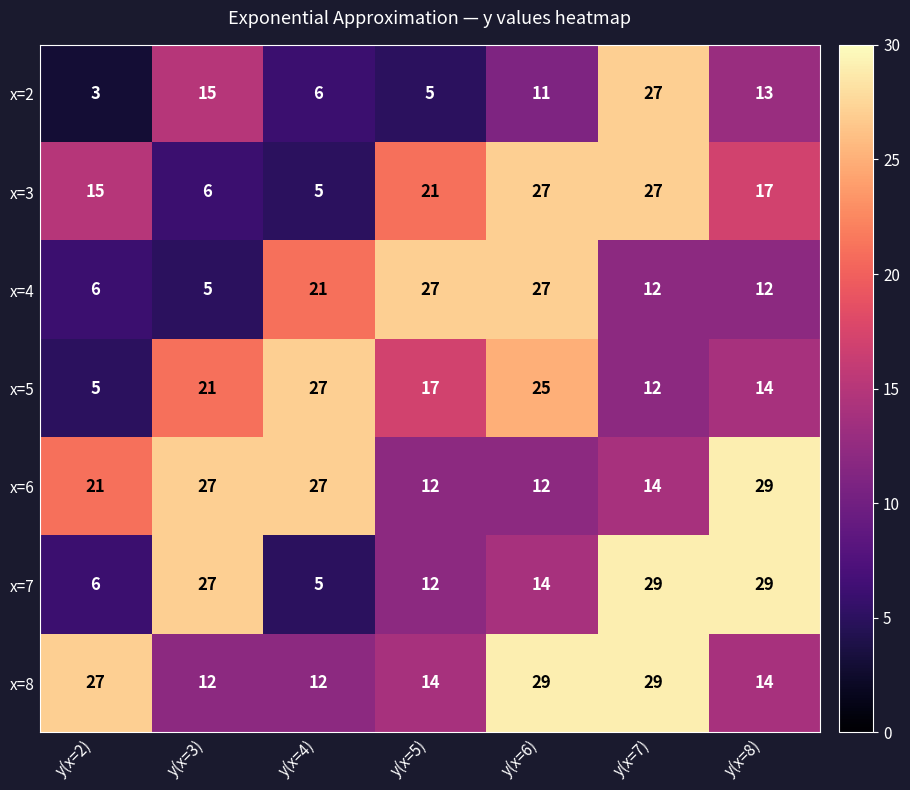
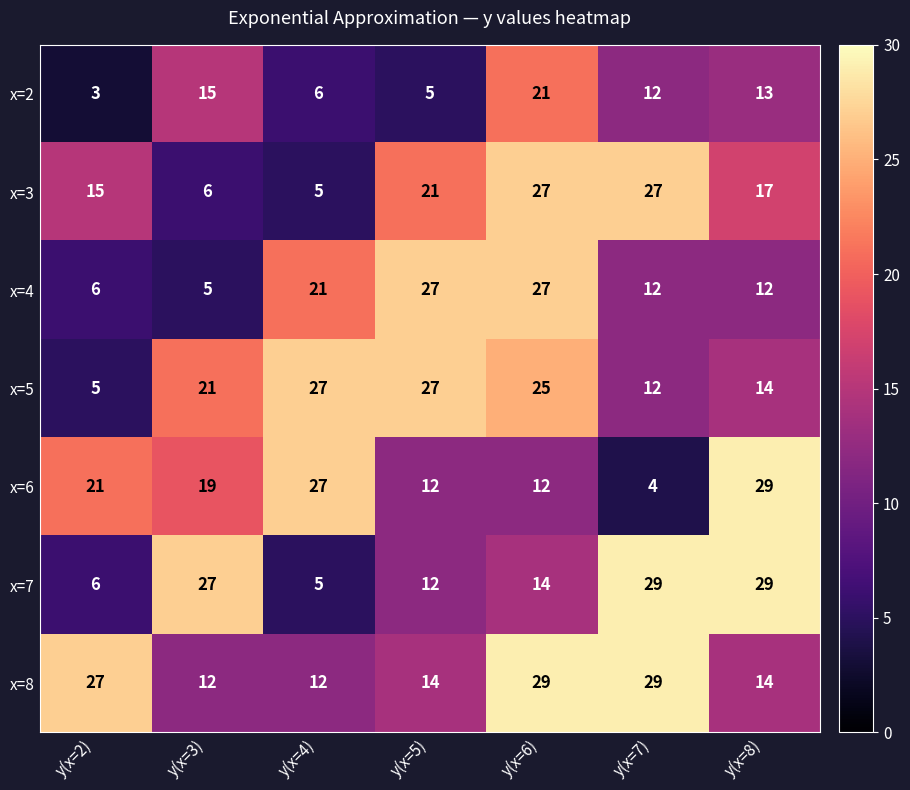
  {
    "x=2": {
      "y(x=2)": 3,
      "y(x=3)": 15,
      "y(x=4)": 6,
      "y(x=5)": 5,
-     "y(x=6)": 11,
-     "y(x=7)": 27,
+     "y(x=6)": 21,
+     "y(x=7)": 12,
      "y(x=8)": 13
    },
    "x=3": {
      "y(x=2)": 15,
      "y(x=3)": 6,
      "y(x=4)": 5,
      "y(x=5)": 21,
      "y(x=6)": 27,
      "y(x=7)": 27,
      "y(x=8)": 17
    },
    "x=4": {
      "y(x=2)": 6,
      "y(x=3)": 5,
      "y(x=4)": 21,
      "y(x=5)": 27,
      "y(x=6)": 27,
      "y(x=7)": 12,
      "y(x=8)": 12
    },
    "x=5": {
      "y(x=2)": 5,
      "y(x=3)": 21,
      "y(x=4)": 27,
-     "y(x=5)": 17,
+     "y(x=5)": 27,
      "y(x=6)": 25,
      "y(x=7)": 12,
      "y(x=8)": 14
    },
    "x=6": {
      "y(x=2)": 21,
-     "y(x=3)": 27,
+     "y(x=3)": 19,
      "y(x=4)": 27,
      "y(x=5)": 12,
      "y(x=6)": 12,
-     "y(x=7)": 14,
+     "y(x=7)": 4,
      "y(x=8)": 29
    },
    "x=7": {
      "y(x=2)": 6,
      "y(x=3)": 27,
      "y(x=4)": 5,
      "y(x=5)": 12,
      "y(x=6)": 14,
      "y(x=7)": 29,
      "y(x=8)": 29
    },
    "x=8": {
      "y(x=2)": 27,
      "y(x=3)": 12,
      "y(x=4)": 12,
      "y(x=5)": 14,
      "y(x=6)": 29,
      "y(x=7)": 29,
      "y(x=8)": 14
    }
  }
